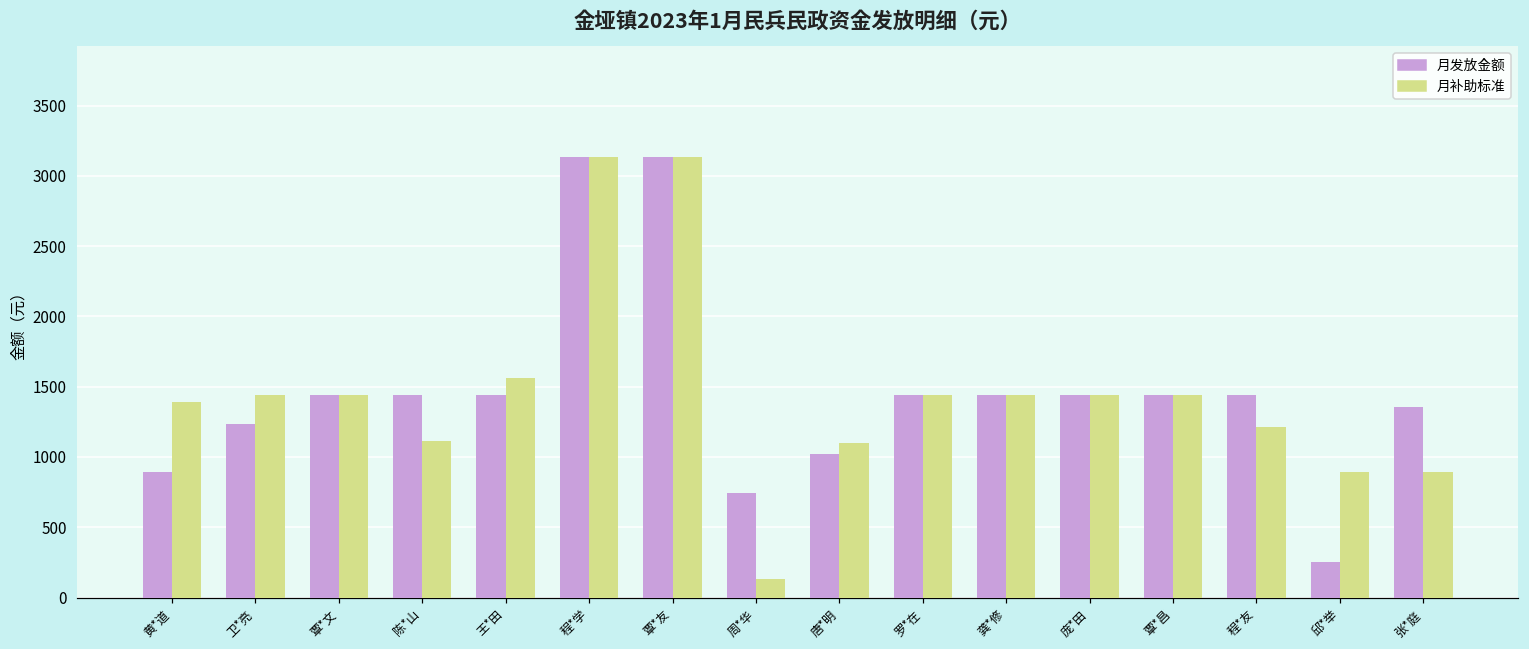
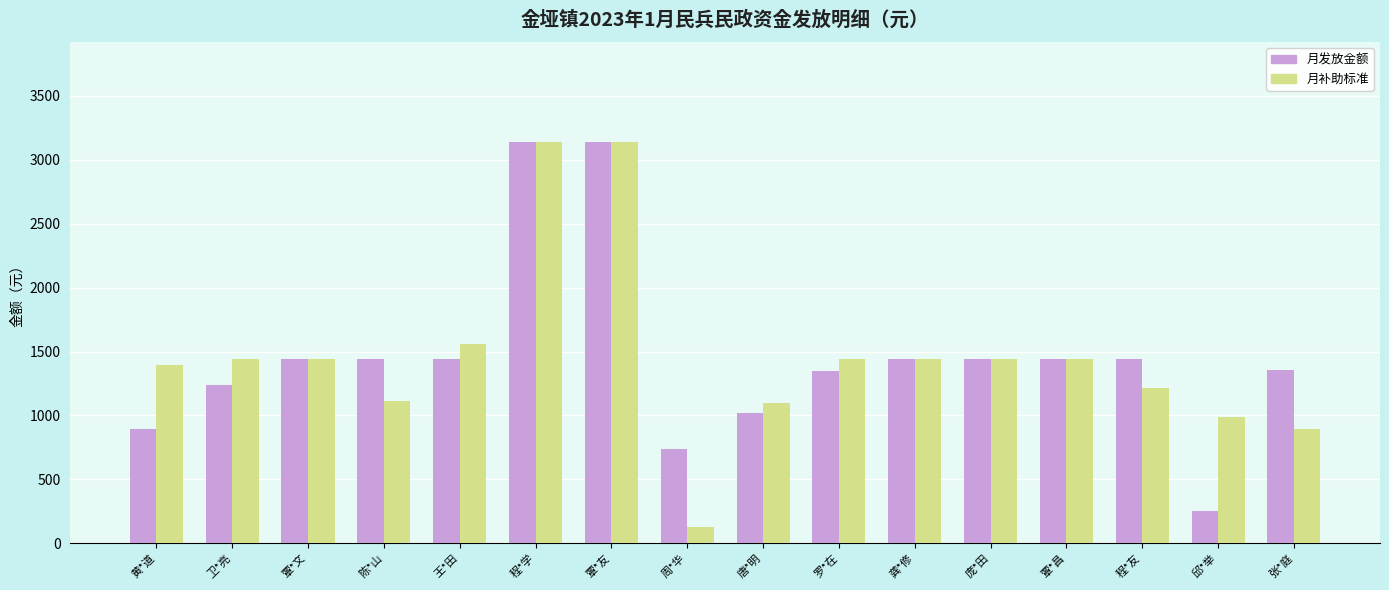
  {
    "月发放金额": {
      "黄*道": 890,
      "卫*亮": 1240,
      "覃*文": 1440,
      "陈*山": 1440,
      "王*田": 1440,
      "程*学": 3140,
      "覃*友": 3140,
      "周*华": 740,
      "唐*明": 1020,
-     "罗*在": 1440,
+     "罗*在": 1350,
      "龚*修": 1440,
      "庞*田": 1440,
      "覃*昌": 1440,
      "程*友": 1440,
      "邱*举": 260,
      "张*庭": 1360
    },
    "月补助标准": {
      "黄*道": 1390,
      "卫*亮": 1440,
      "覃*文": 1440,
      "陈*山": 1110,
      "王*田": 1560,
      "程*学": 3140,
      "覃*友": 3140,
      "周*华": 130,
      "唐*明": 1100,
      "罗*在": 1440,
      "龚*修": 1440,
      "庞*田": 1440,
      "覃*昌": 1440,
      "程*友": 1220,
-     "邱*举": 890,
+     "邱*举": 990,
      "张*庭": 890
    }
  }
